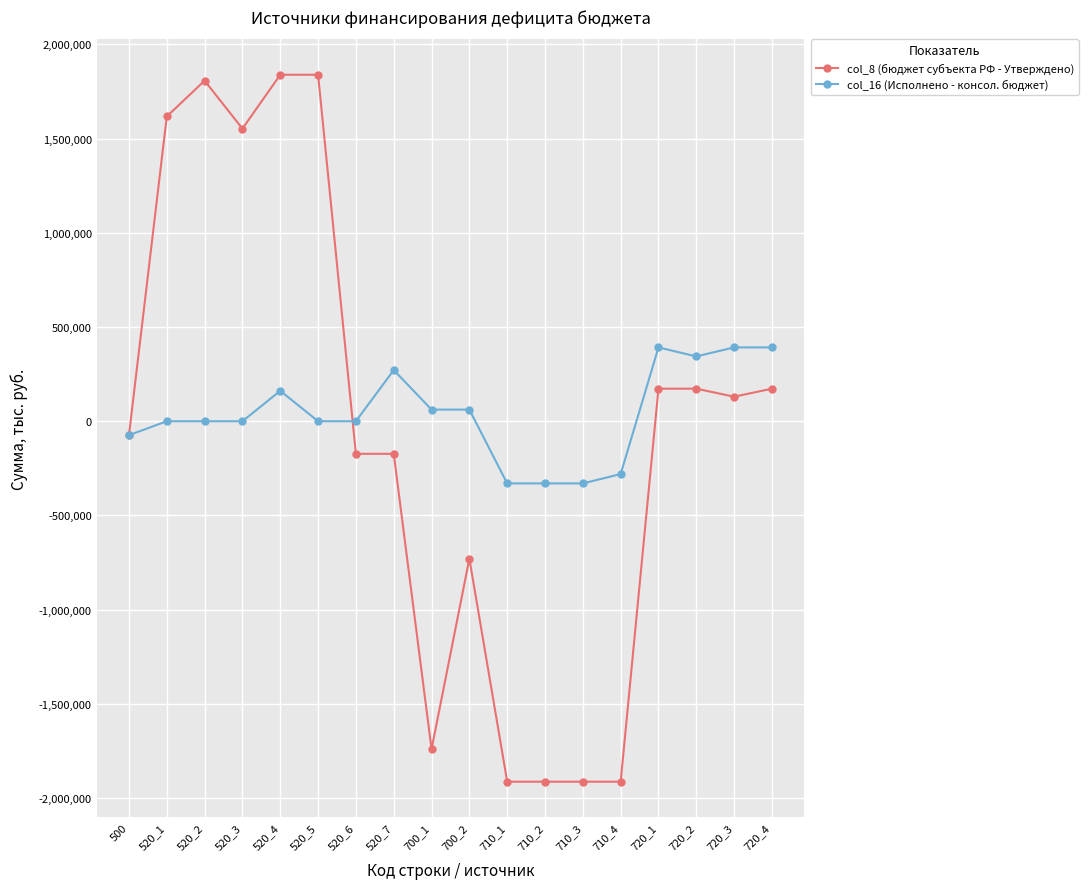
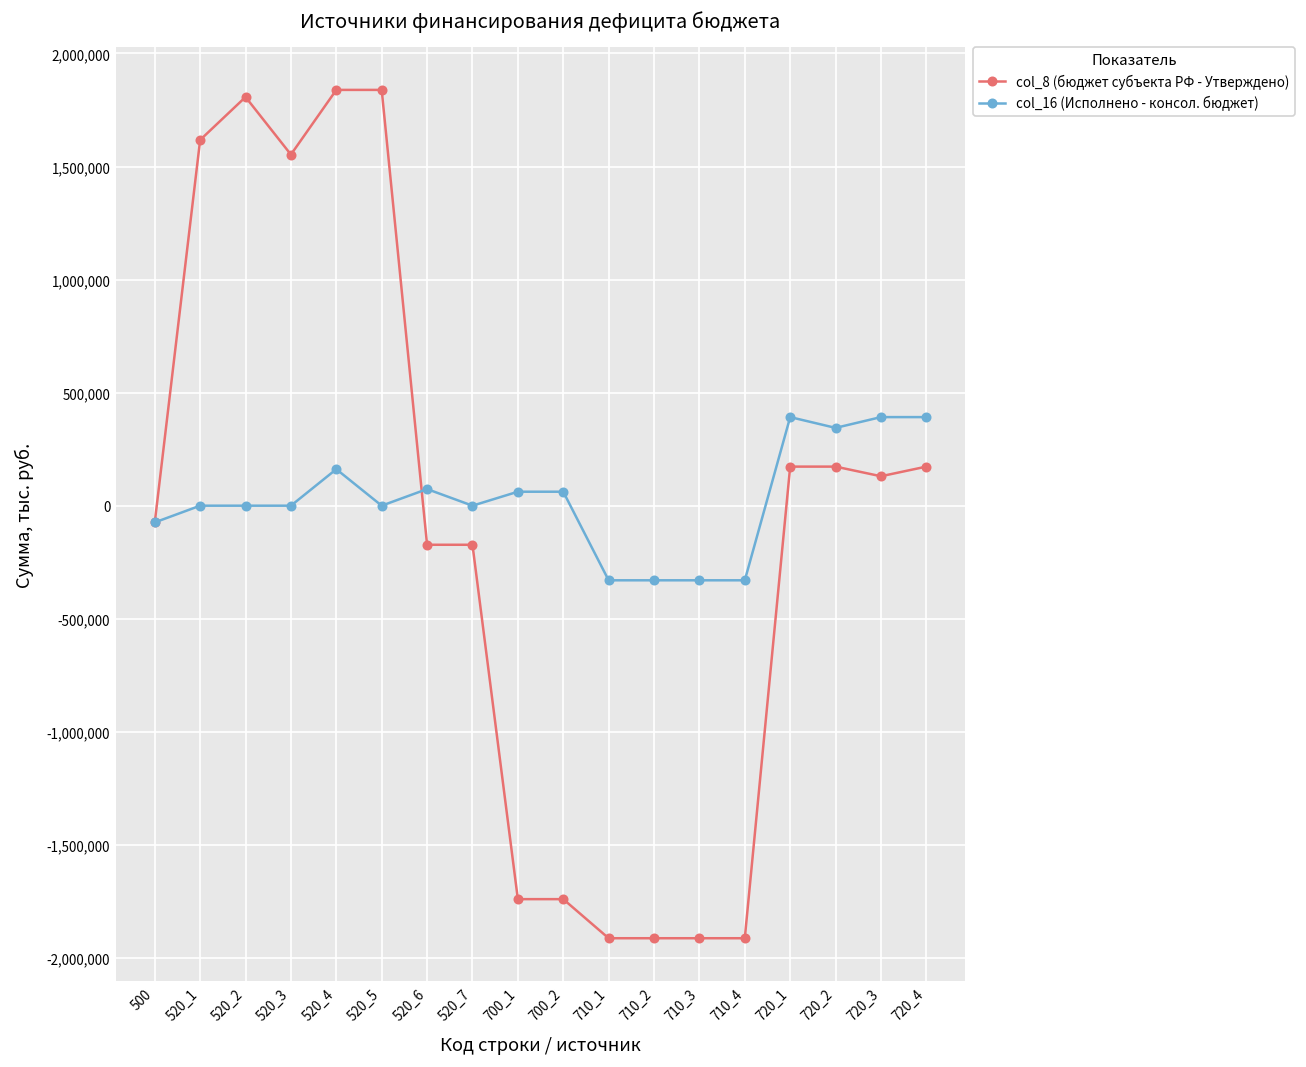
  {
    "col_8 (бюджет субъекта РФ - Утверждено)": {
      "520_1": "1,620,000",
      "520_2": "1,810,000",
      "520_3": "1,550,000",
      "520_4": "1,840,000",
      "520_5": "1,840,000",
      "520_6": "-170,000",
      "520_7": "-170,000",
      "700_1": "-1,740,000",
-     "700_2": "-730,000",
+     "700_2": "-1,740,000",
      "710_1": "-1,910,000",
      "710_2": "-1,910,000",
      "710_3": "-1,910,000",
      "710_4": "-1,910,000",
      "720_1": "170,000",
      "720_2": "170,000",
      "720_3": "130,000",
      "720_4": "170,000"
    },
    "col_16 (Исполнено - консол. бюджет)": {
      "520_1": "0",
      "520_2": "0",
      "520_3": "0",
      "520_4": "160,000",
      "520_5": "0",
-     "520_6": "0",
-     "520_7": "270,000",
+     "520_6": "70,000",
+     "520_7": "0",
      "700_1": "60,000",
      "700_2": "60,000",
      "710_1": "-330,000",
      "710_2": "-330,000",
      "710_3": "-330,000",
-     "710_4": "-280,000",
+     "710_4": "-330,000",
      "720_1": "390,000",
      "720_2": "340,000",
      "720_3": "390,000",
      "720_4": "390,000"
    }
  }
